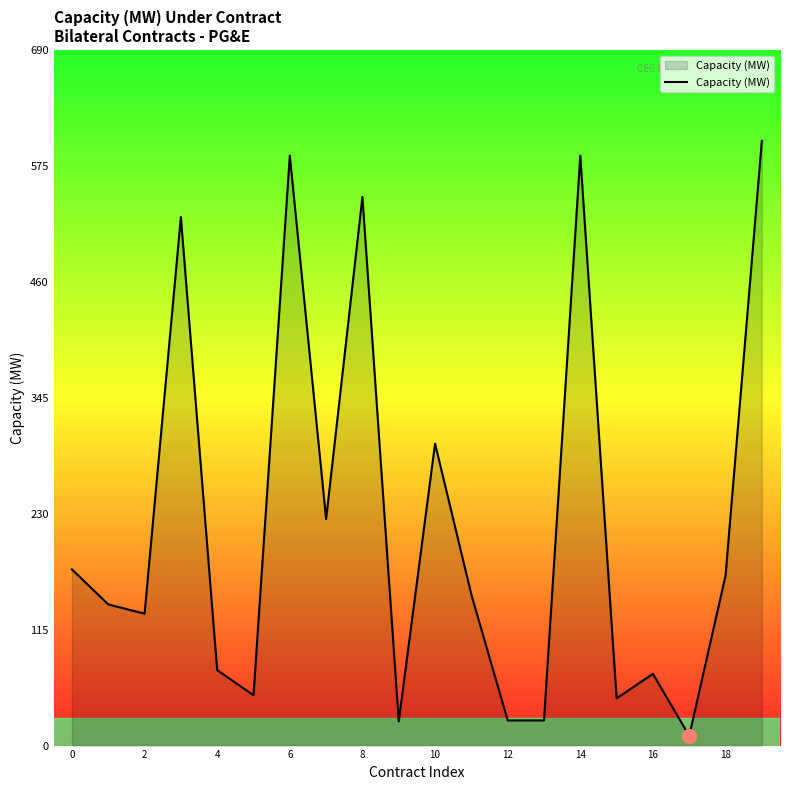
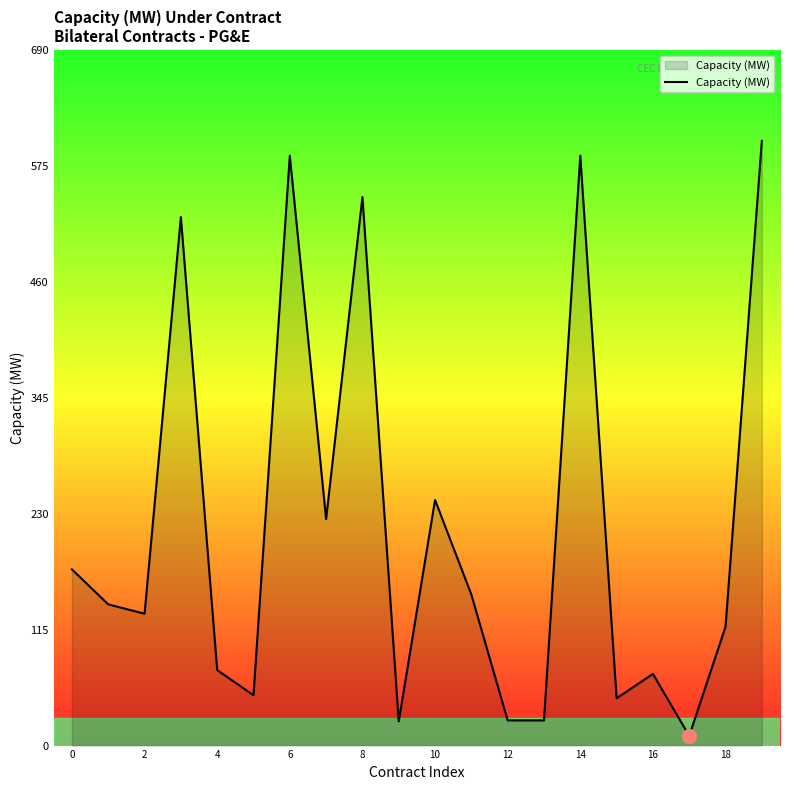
  {
    "Capacity (MW)": {
      "0": 175,
      "2": 131,
      "4": 75,
      "6": 586,
      "8": 545,
-     "10": 300,
+     "10": 244,
      "14": 586,
      "16": 71,
-     "18": 169
+     "18": 118
    }
  }
